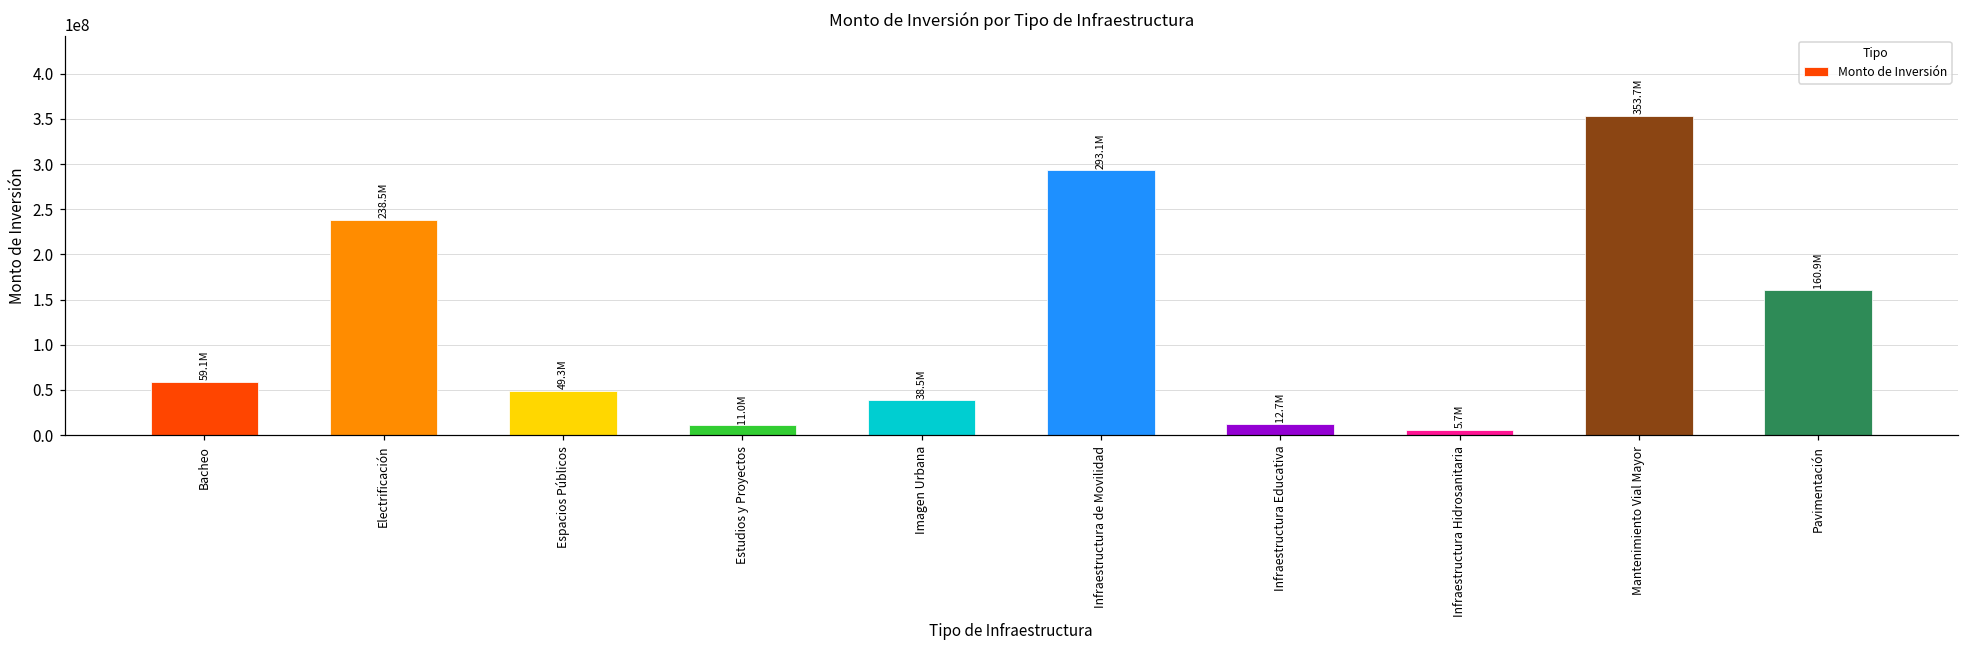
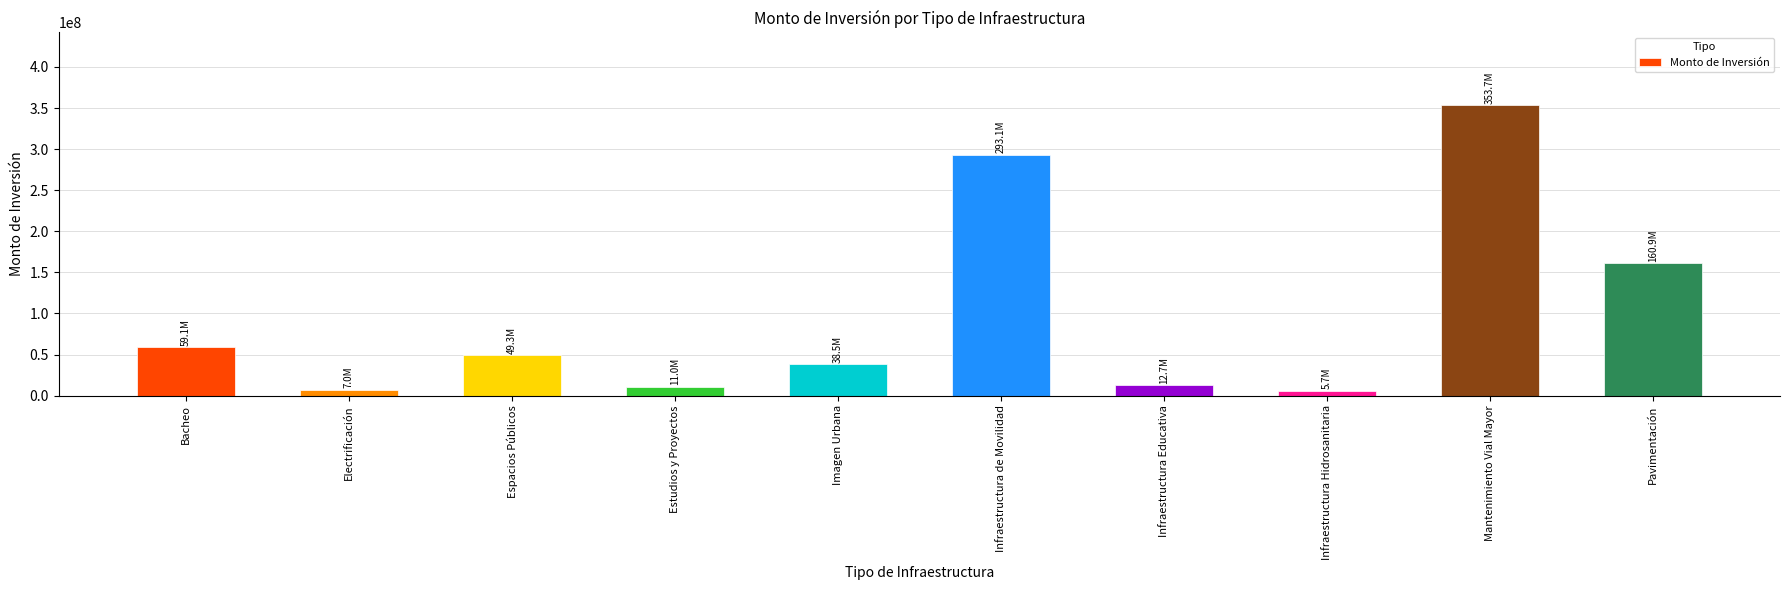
  {
    "Bacheo": "59.1M",
-   "Electrificación": "238.5M",
+   "Electrificación": "7.0M",
    "Espacios Públicos": "49.3M",
    "Estudios y Proyectos": "11.0M",
    "Imagen Urbana": "38.5M",
    "Infraestructura de Movilidad": "293.1M",
    "Infraestructura Educativa": "12.7M",
    "Infraestructura Hidrosanitaria": "5.7M",
    "Mantenimiento Vial Mayor": "353.7M",
    "Pavimentación": "160.9M"
  }
